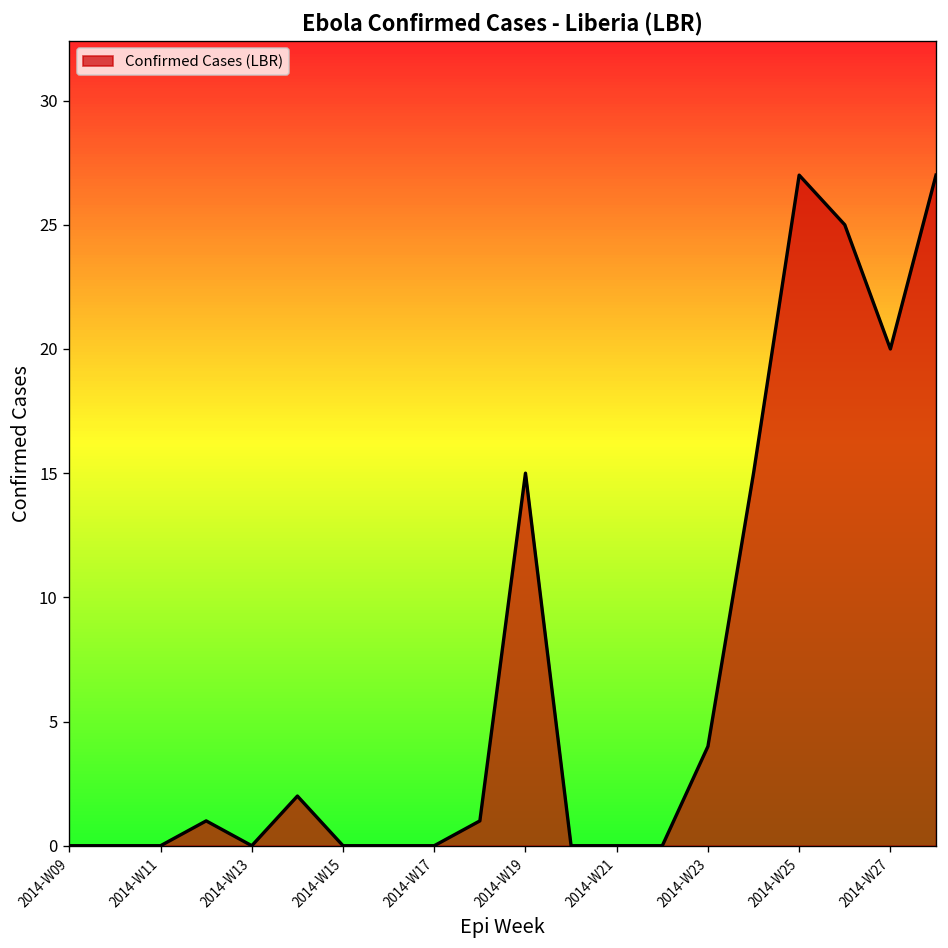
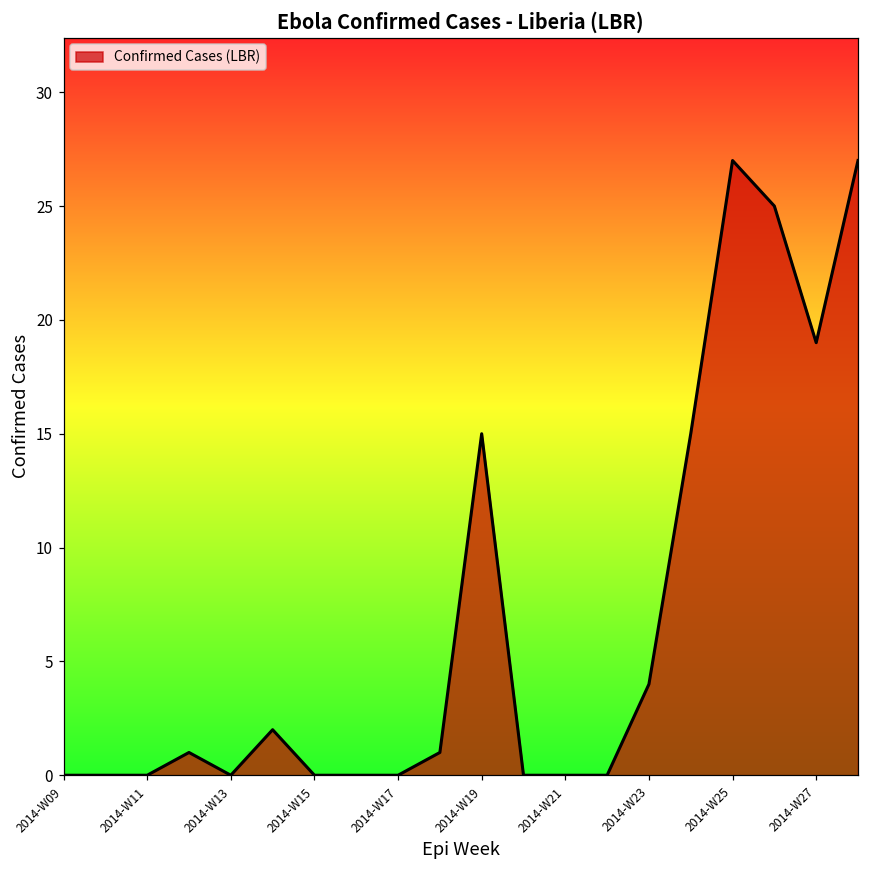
  {
    "2014-W09": 0,
    "2014-W11": 0,
    "2014-W13": 0,
    "2014-W15": 0,
    "2014-W17": 0,
    "2014-W19": 15,
    "2014-W21": 0,
    "2014-W23": 4,
    "2014-W25": 27,
-   "2014-W27": 20
+   "2014-W27": 19
  }
